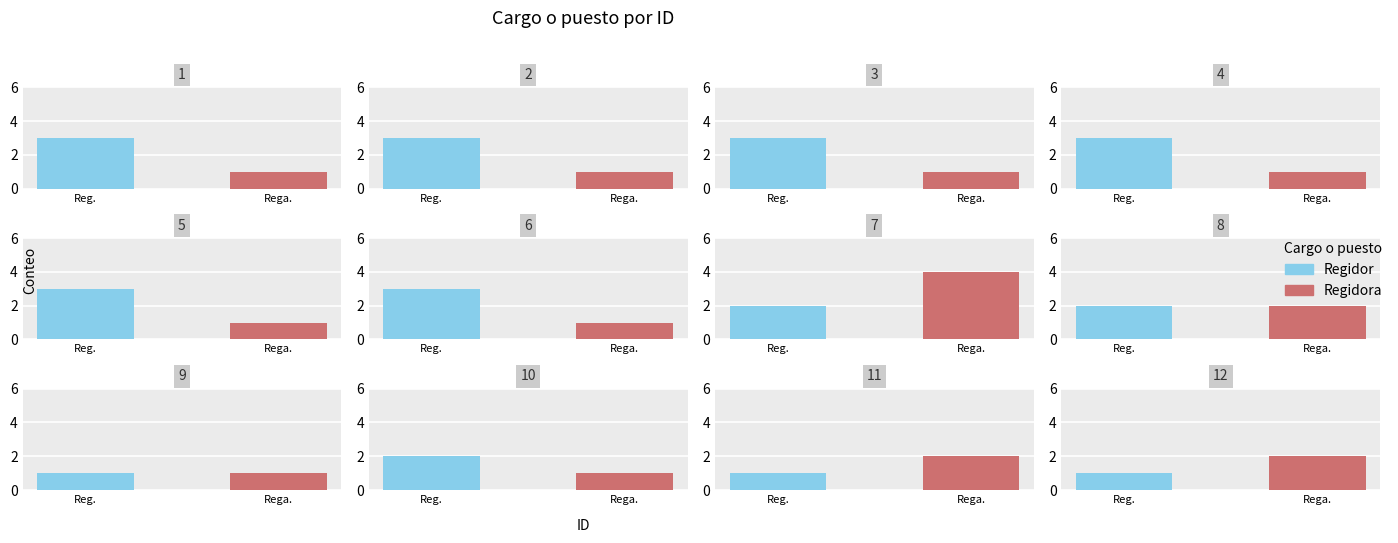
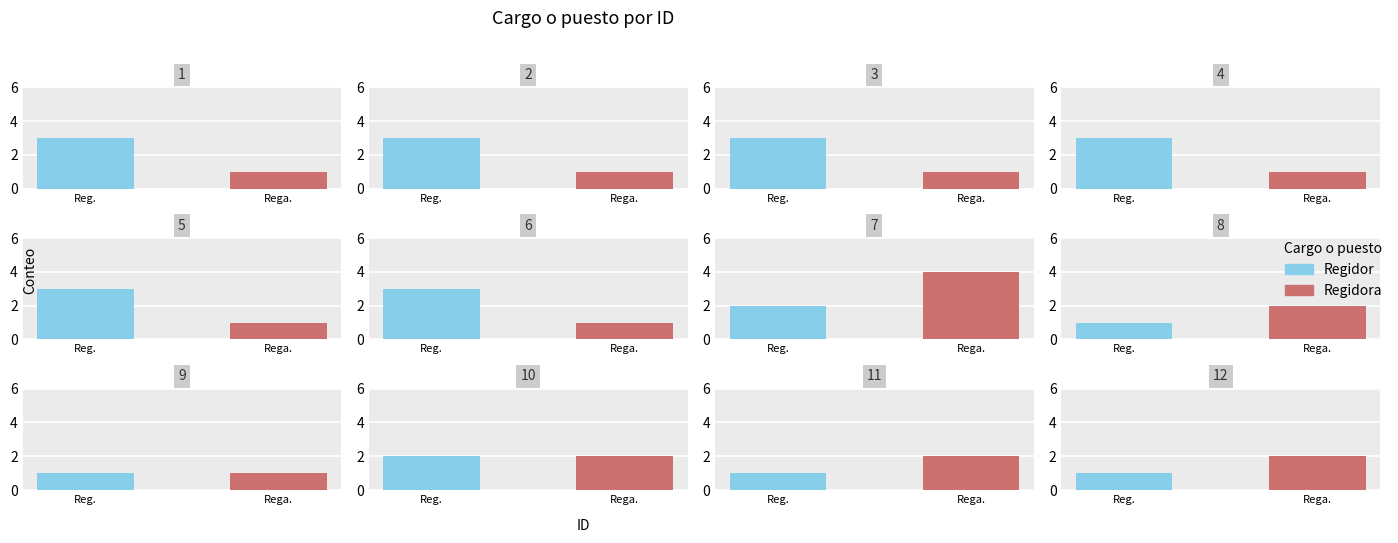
  {
    "1": {
      "Reg.": 3.0,
      "Rega.": 1.0
    },
    "2": {
      "Reg.": 3.0,
      "Rega.": 1.0
    },
    "3": {
      "Reg.": 3.0,
      "Rega.": 1.0
    },
    "4": {
      "Reg.": 3.0,
      "Rega.": 1.0
    },
    "5": {
      "Reg.": 3.0,
      "Rega.": 1.0
    },
    "6": {
      "Reg.": 3.0,
      "Rega.": 1.0
    },
    "7": {
      "Reg.": 2.0,
      "Rega.": 4.0
    },
    "8": {
-     "Reg.": 2,
+     "Reg.": 1,
      "Rega.": 2
    },
    "9": {
      "Reg.": 1.0,
      "Rega.": 1.0
    },
    "10": {
      "Reg.": 2,
-     "Rega.": 1
+     "Rega.": 2
    },
    "11": {
      "Reg.": 1.0,
      "Rega.": 2.0
    },
    "12": {
      "Reg.": 1.0,
      "Rega.": 2.0
    }
  }
